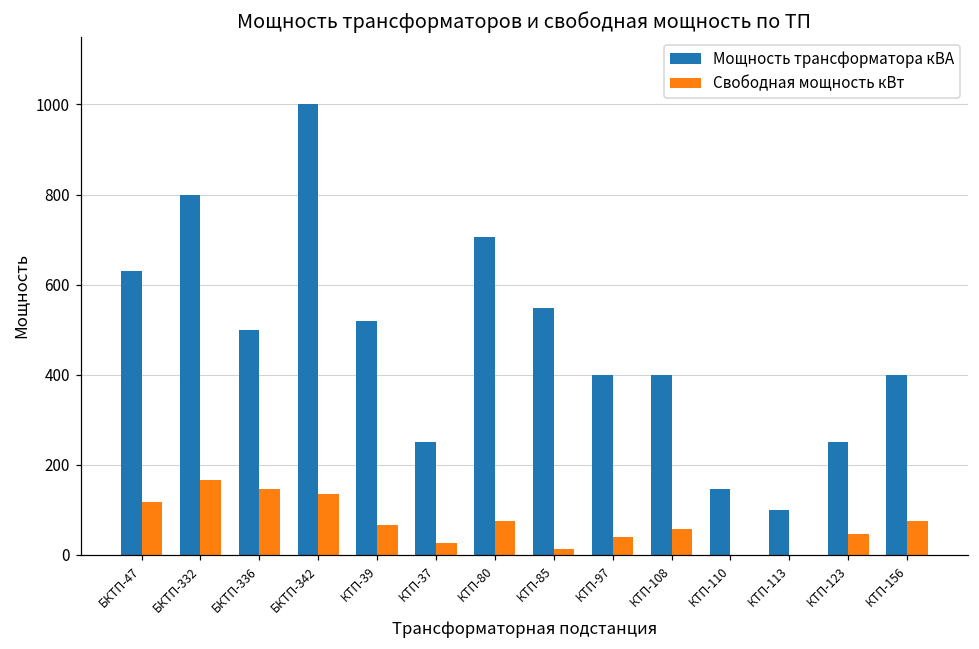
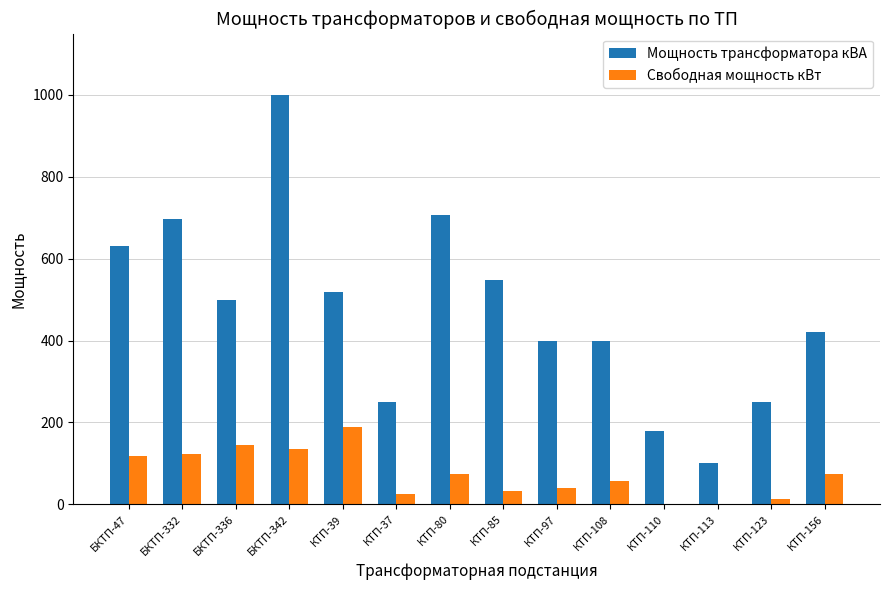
  {
    "Мощность трансформатора кВА": {
      "БКТП-47": 630,
-     "БКТП-332": 800,
+     "БКТП-332": 700,
      "БКТП-336": 500,
      "БКТП-342": 1000,
      "КТП-39": 520,
      "КТП-37": 250,
      "КТП-80": 710,
      "КТП-85": 550,
      "КТП-97": 400,
      "КТП-108": 400,
-     "КТП-110": 150,
+     "КТП-110": 180,
      "КТП-113": 100,
      "КТП-123": 250,
-     "КТП-156": 400
+     "КТП-156": 420
    },
    "Свободная мощность кВт": {
      "БКТП-47": 120,
-     "БКТП-332": 170,
+     "БКТП-332": 120,
      "БКТП-336": 150,
      "БКТП-342": 140,
-     "КТП-39": 70,
+     "КТП-39": 190,
      "КТП-37": 30,
      "КТП-80": 80,
-     "КТП-85": 10,
+     "КТП-85": 30,
      "КТП-97": 40,
      "КТП-108": 60,
      "КТП-110": 0,
      "КТП-113": 0,
-     "КТП-123": 50,
+     "КТП-123": 10,
      "КТП-156": 80
    }
  }
